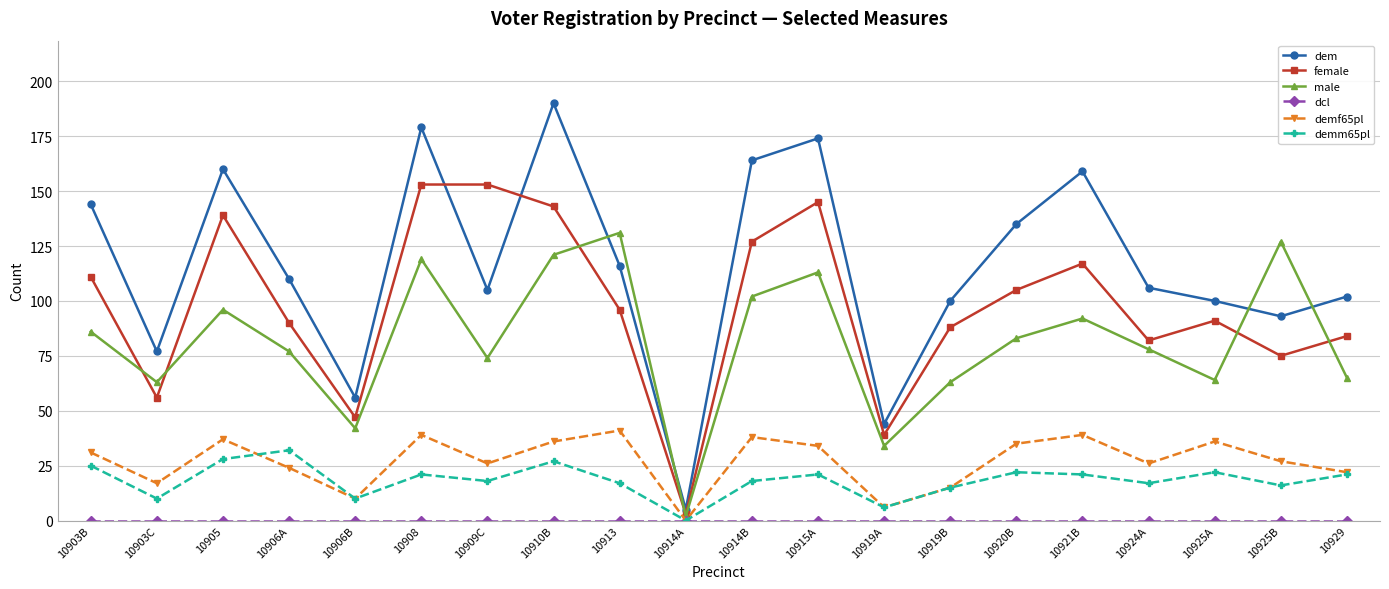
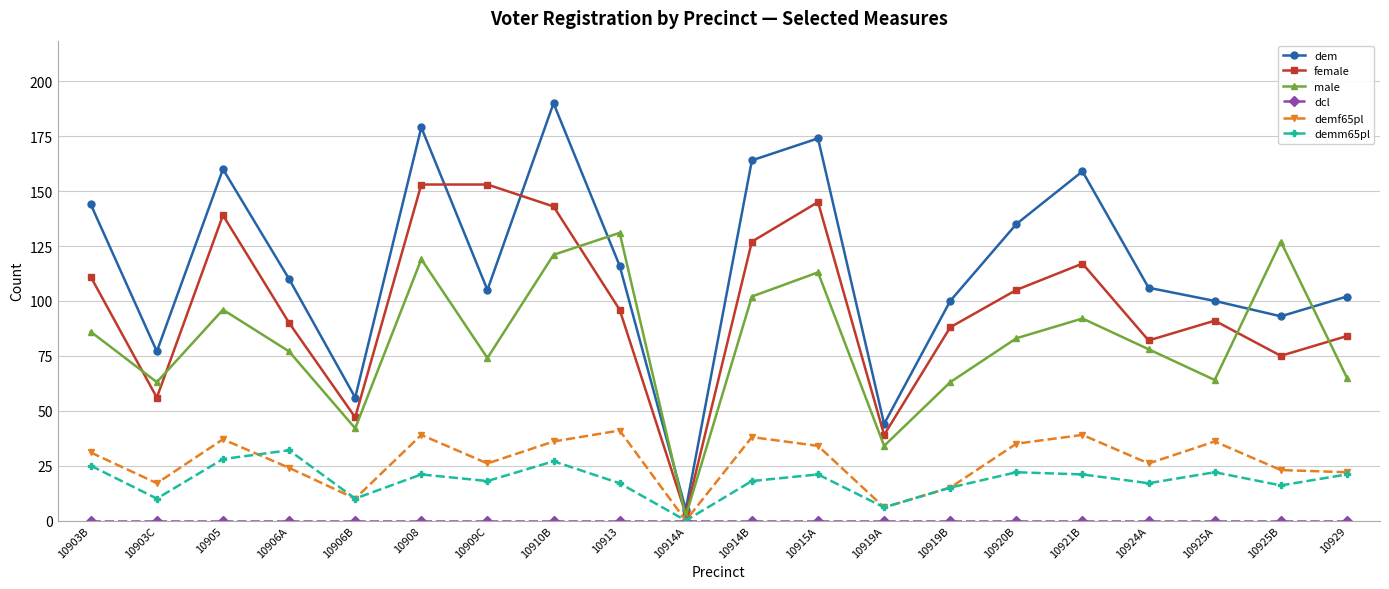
  {
    "dem": {
      "10903B": 144,
      "10903C": 77,
      "10905": 160,
      "10906A": 110,
      "10906B": 56,
      "10908": 179,
      "10909C": 105,
      "10910B": 190,
      "10913": 116,
      "10914A": 5,
      "10914B": 164,
      "10915A": 174,
      "10919A": 44,
      "10919B": 100,
      "10920B": 135,
      "10921B": 159,
      "10924A": 106,
      "10925A": 100,
      "10925B": 93,
      "10929": 102
    },
    "female": {
      "10903B": 111,
      "10903C": 56,
      "10905": 139,
      "10906A": 90,
      "10906B": 47,
      "10908": 153,
      "10909C": 153,
      "10910B": 143,
      "10913": 96,
      "10914B": 127,
      "10915A": 145,
      "10919A": 39,
      "10919B": 88,
      "10920B": 105,
      "10921B": 117,
      "10924A": 82,
      "10925A": 91,
      "10925B": 75,
      "10929": 84
    },
    "male": {
      "10903B": 86,
      "10903C": 63,
      "10905": 96,
      "10906A": 77,
      "10906B": 42,
      "10908": 119,
      "10909C": 74,
      "10910B": 121,
      "10913": 131,
      "10914B": 102,
      "10915A": 113,
      "10919A": 34,
      "10919B": 63,
      "10920B": 83,
      "10921B": 92,
      "10924A": 78,
      "10925A": 64,
      "10925B": 127,
      "10929": 65
    },
    "dcl": {
      "10903B": 0,
      "10903C": 0,
      "10905": 0,
      "10906A": 0,
      "10906B": 0,
      "10908": 0,
      "10909C": 0,
      "10910B": 0,
      "10913": 0,
      "10914B": 0,
      "10915A": 0,
      "10919A": 0,
      "10919B": 0,
      "10920B": 0,
      "10921B": 0,
      "10924A": 0,
      "10925A": 0,
      "10925B": 0,
      "10929": 0
    },
    "demf65pl": {
      "10903B": 31,
      "10903C": 17,
      "10905": 37,
      "10906A": 24,
      "10908": 39,
      "10909C": 26,
      "10910B": 36,
      "10913": 41,
      "10914B": 38,
      "10915A": 34,
      "10920B": 35,
      "10921B": 39,
      "10924A": 26,
      "10925A": 36,
-     "10925B": 27
+     "10925B": 23
    },
    "demm65pl": {
      "10903B": 25,
      "10903C": 10,
      "10905": 28,
      "10906A": 32,
      "10908": 21,
      "10909C": 18,
      "10910B": 27,
      "10913": 17,
      "10914B": 18,
      "10915A": 21,
      "10920B": 22,
      "10921B": 21,
      "10924A": 17,
      "10925A": 22,
      "10925B": 16
    }
  }
